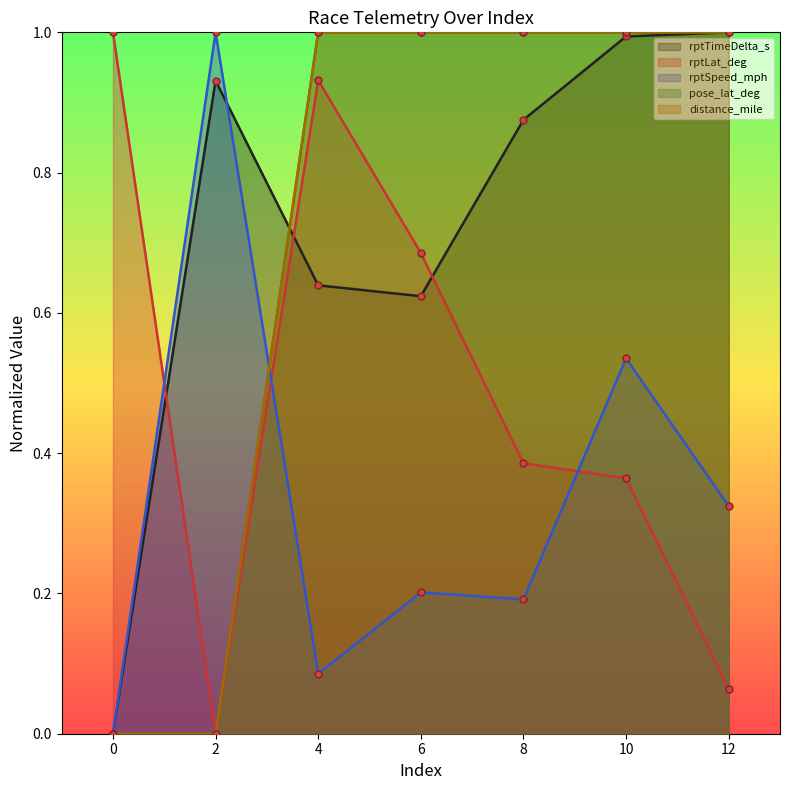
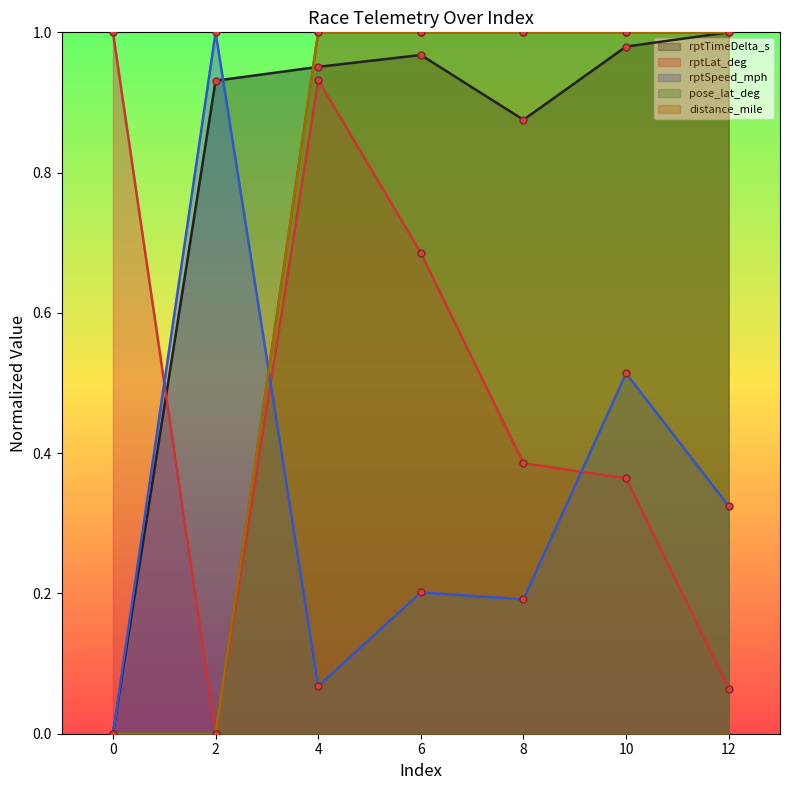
  {
    "rptTimeDelta_s": {
      "2": 0.93,
-     "4": 0.64,
-     "6": 0.62,
+     "4": 0.95,
+     "6": 0.97,
      "8": 0.88,
-     "10": 0.99
+     "10": 0.98
    },
    "rptSpeed_mph": {
      "2": 1.00,
-     "4": 0.09,
+     "4": 0.07,
      "6": 0.20,
      "8": 0.19,
-     "10": 0.54,
+     "10": 0.51,
      "12": 0.32
    }
  }
